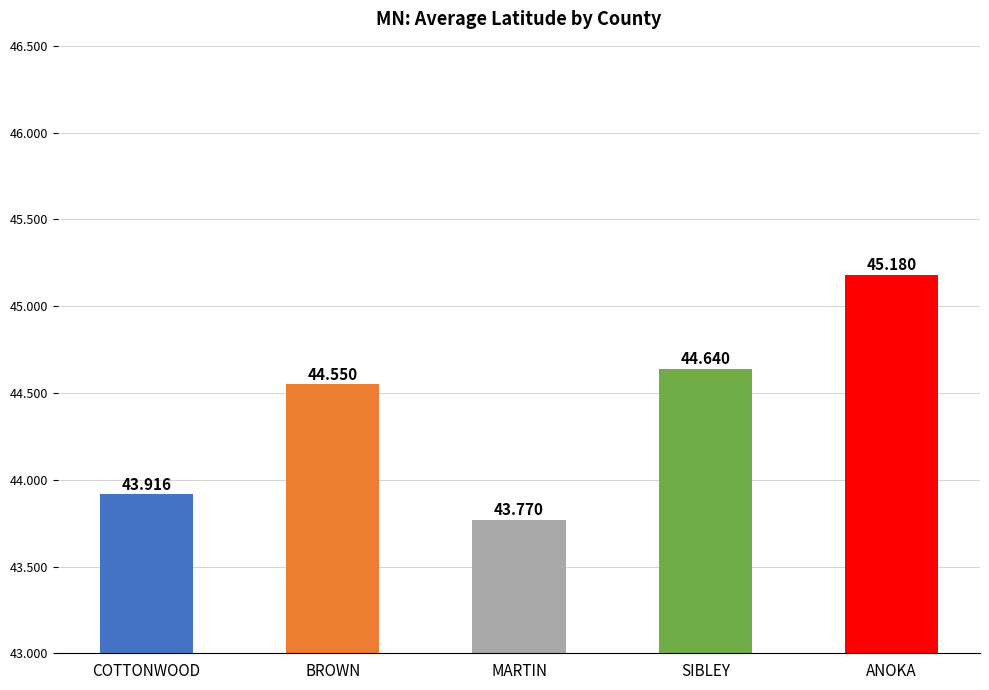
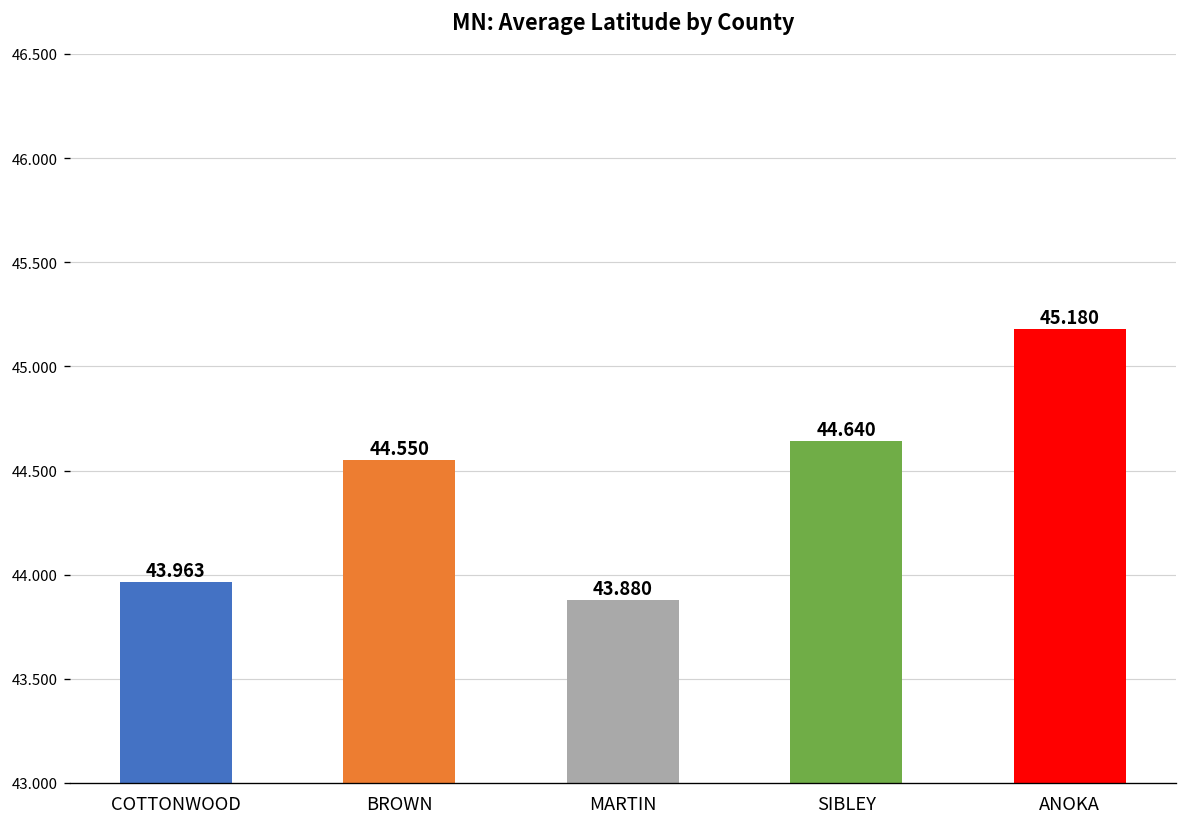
  {
-   "COTTONWOOD": 43.916,
+   "COTTONWOOD": 43.963,
    "BROWN": 44.550,
-   "MARTIN": 43.770,
+   "MARTIN": 43.880,
    "SIBLEY": 44.640,
    "ANOKA": 45.180
  }
